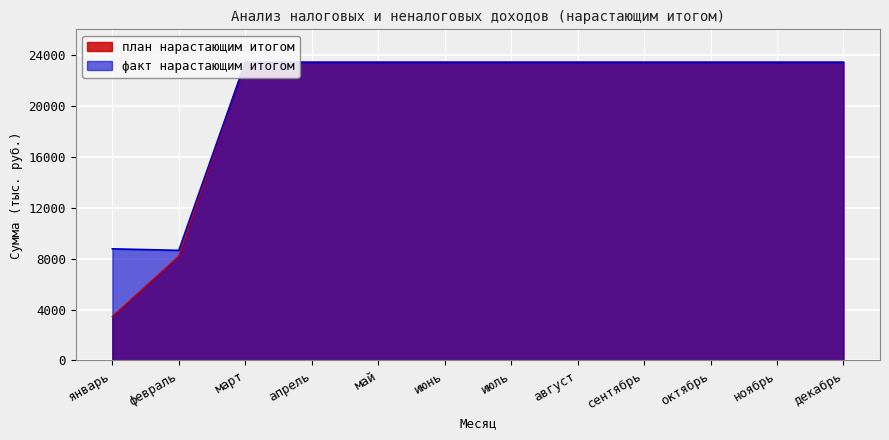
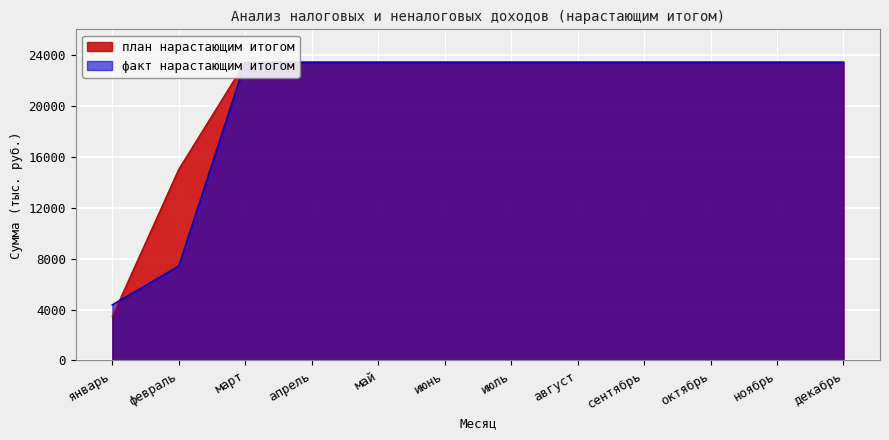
  {
    "план нарастающим итогом": {
      "январь": 3500,
-     "февраль": 8200
+     "февраль": 15000
    },
    "факт нарастающим итогом": {
-     "январь": 8800,
-     "февраль": 8600
+     "январь": 4400,
+     "февраль": 7400
    }
  }
